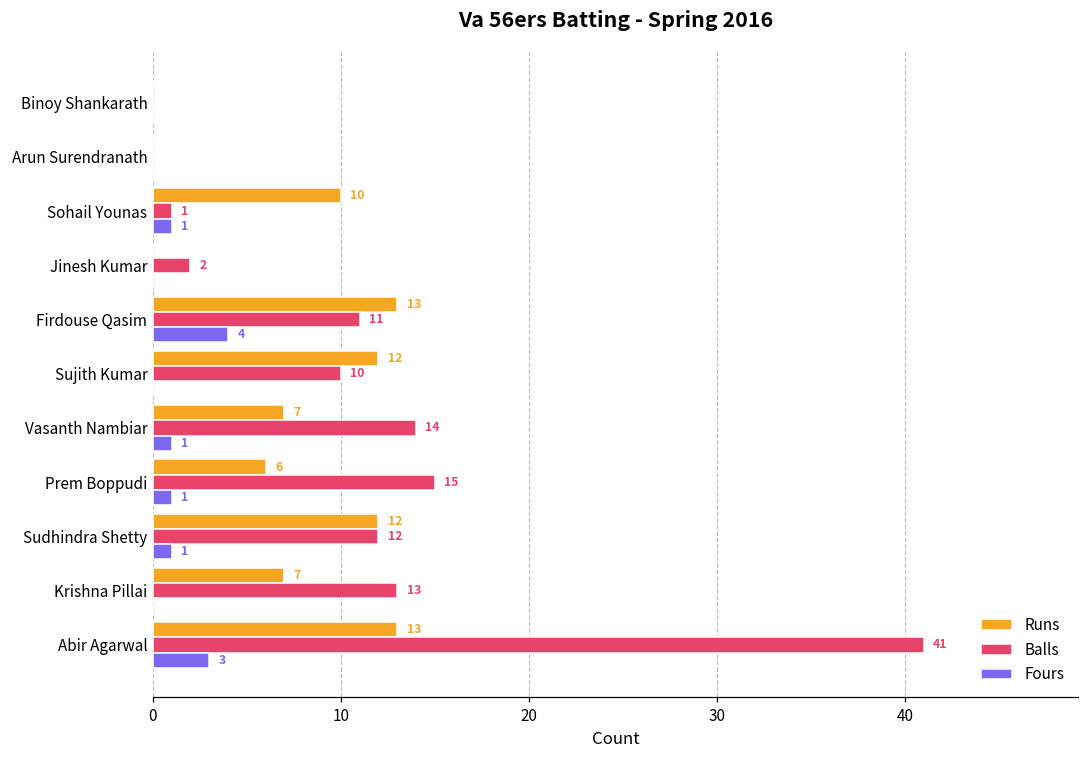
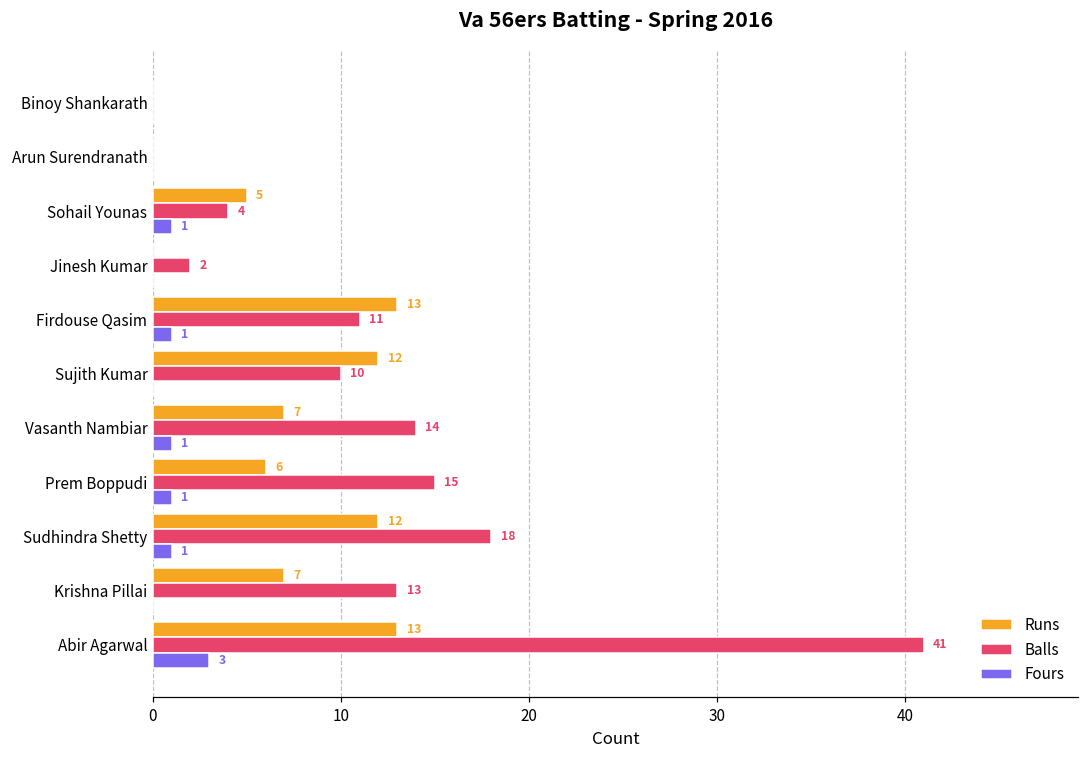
  {
    "Runs": {
-     "Sohail Younas": 10,
+     "Sohail Younas": 5,
      "Firdouse Qasim": 13,
      "Sujith Kumar": 12,
      "Vasanth Nambiar": 7,
      "Prem Boppudi": 6,
      "Sudhindra Shetty": 12,
      "Krishna Pillai": 7,
      "Abir Agarwal": 13
    },
    "Balls": {
-     "Sohail Younas": 1,
+     "Sohail Younas": 4,
      "Jinesh Kumar": 2,
      "Firdouse Qasim": 11,
      "Sujith Kumar": 10,
      "Vasanth Nambiar": 14,
      "Prem Boppudi": 15,
-     "Sudhindra Shetty": 12,
+     "Sudhindra Shetty": 18,
      "Krishna Pillai": 13,
      "Abir Agarwal": 41
    },
    "Fours": {
      "Sohail Younas": 1,
-     "Firdouse Qasim": 4,
+     "Firdouse Qasim": 1,
      "Vasanth Nambiar": 1,
      "Prem Boppudi": 1,
      "Sudhindra Shetty": 1,
      "Abir Agarwal": 3
    }
  }
